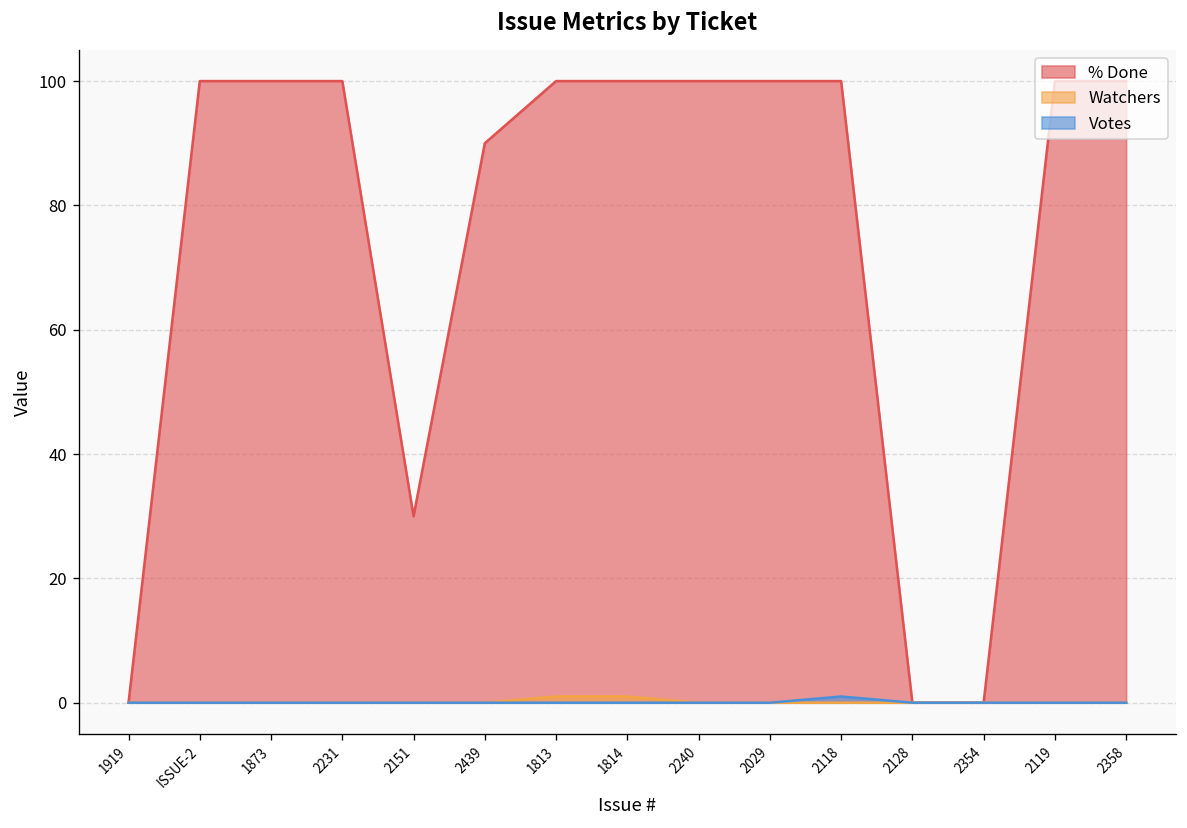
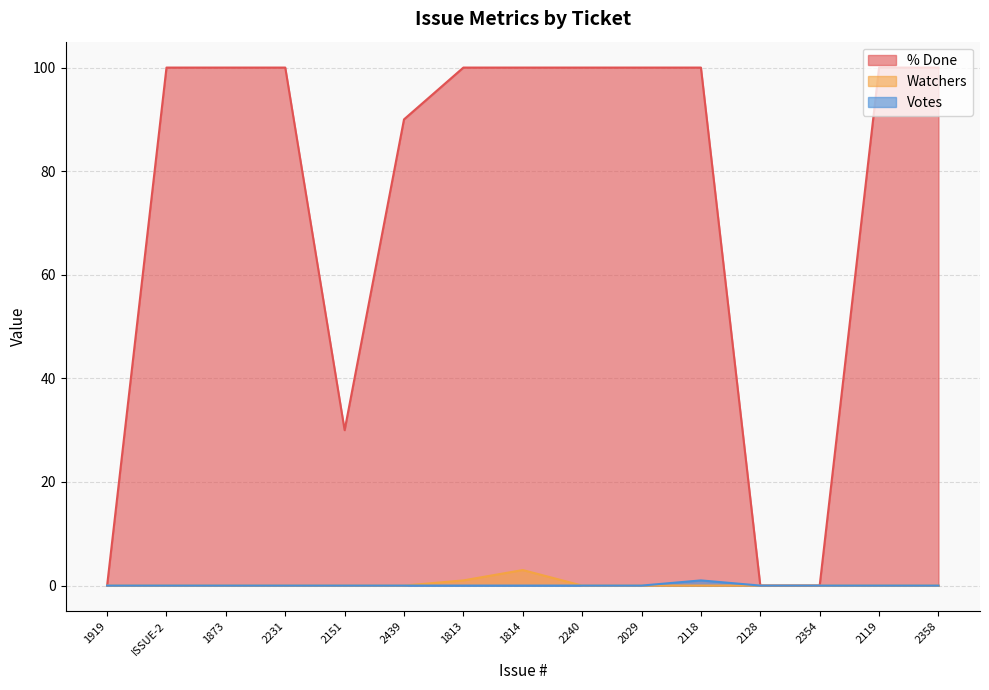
  {
    "% Done": {
      "ISSUE-2": 100,
      "1873": 100,
      "2231": 100,
      "2151": 30,
      "2439": 90,
      "1813": 100,
      "1814": 100,
      "2240": 100,
      "2029": 100,
      "2118": 100
    },
    "Watchers": {
      "1813": 1,
-     "1814": 1,
+     "1814": 3,
      "2118": 0
    },
    "Votes": {
      "1813": 0,
      "1814": 0,
      "2118": 1
    }
  }
